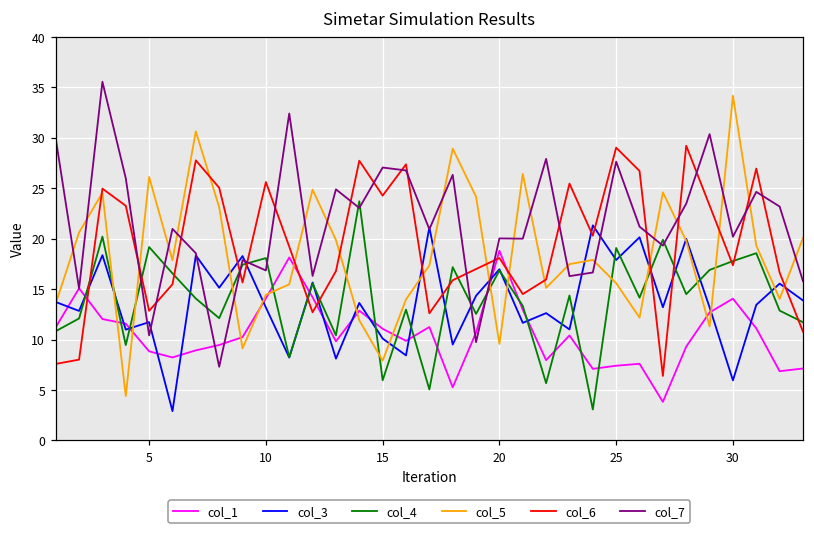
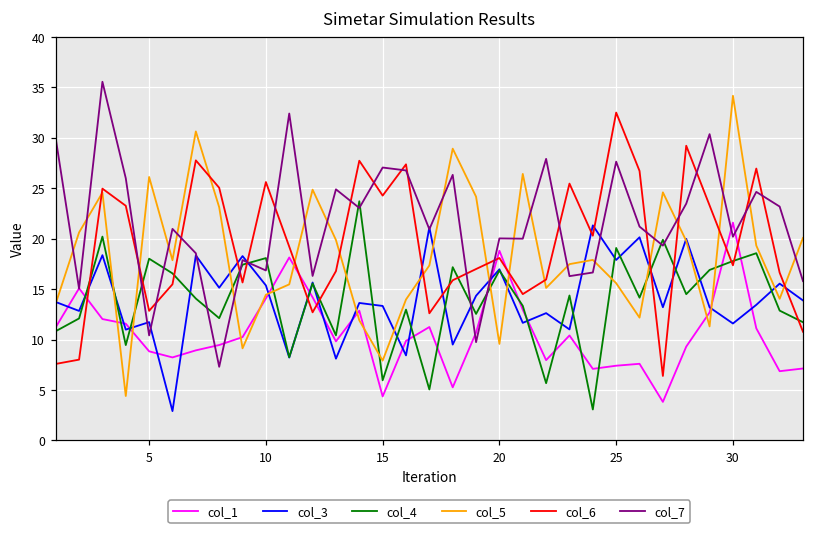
  {
    "col_1": {
      "5": 9,
      "10": 14,
-     "15": 11,
+     "15": 4,
      "20": 19,
      "25": 7,
-     "30": 14
+     "30": 22
    },
    "col_3": {
      "5": 12,
-     "10": 13,
-     "15": 10,
+     "10": 15,
+     "15": 13,
      "25": 18,
-     "30": 6
+     "30": 12
    },
    "col_4": {
-     "5": 19,
+     "5": 18,
      "10": 18,
      "15": 6,
      "25": 19,
      "30": 18
    },
    "col_5": {
      "5": 26,
      "10": 14,
      "15": 8,
      "20": 10,
      "25": 16,
      "30": 34
    },
    "col_6": {
      "5": 13,
      "10": 26,
      "15": 24,
      "20": 18,
-     "25": 29,
+     "25": 33,
      "30": 17
    },
    "col_7": {
      "5": 10,
      "10": 17,
      "15": 27,
      "20": 20,
      "25": 28,
      "30": 20
    }
  }
